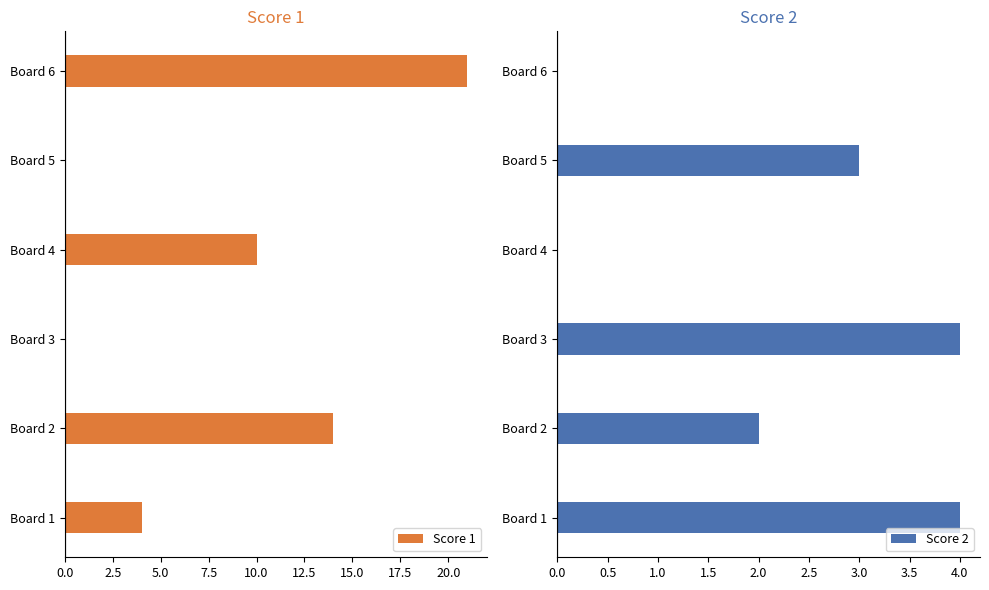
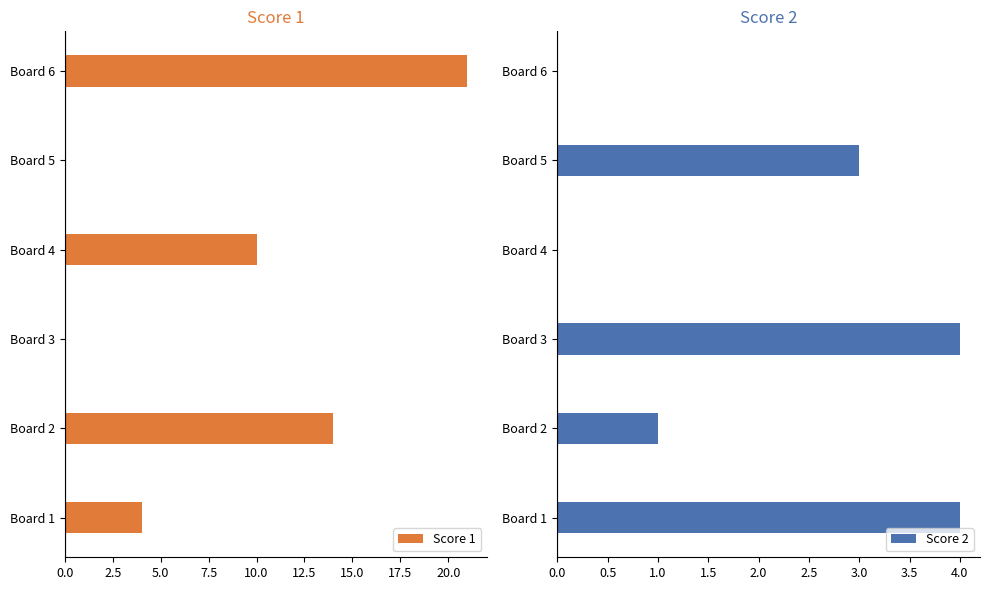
  {
    "Score 1": {
      "Board 6": 21.0,
      "Board 5": 0.0,
      "Board 4": 10.0,
      "Board 3": 0.0,
      "Board 2": 14.0,
      "Board 1": 4.0
    },
    "Score 2": {
      "Board 6": 0,
      "Board 5": 3,
      "Board 4": 0,
      "Board 3": 4,
-     "Board 2": 2,
+     "Board 2": 1,
      "Board 1": 4
    }
  }
